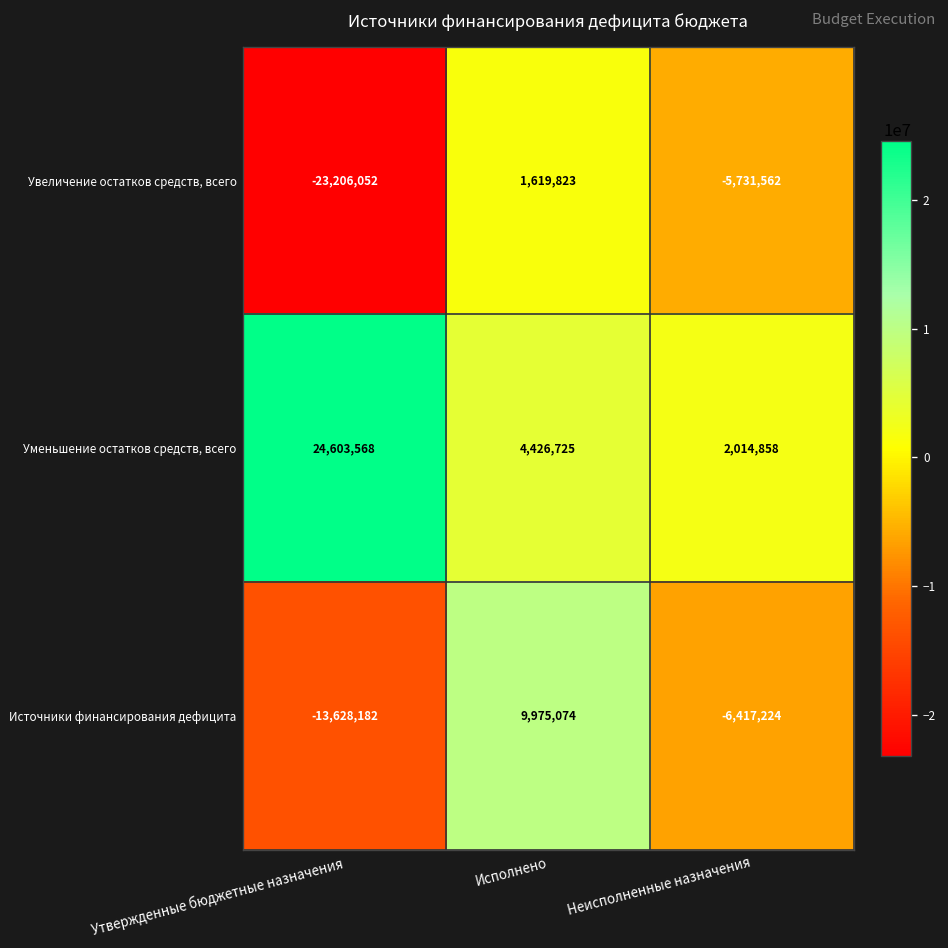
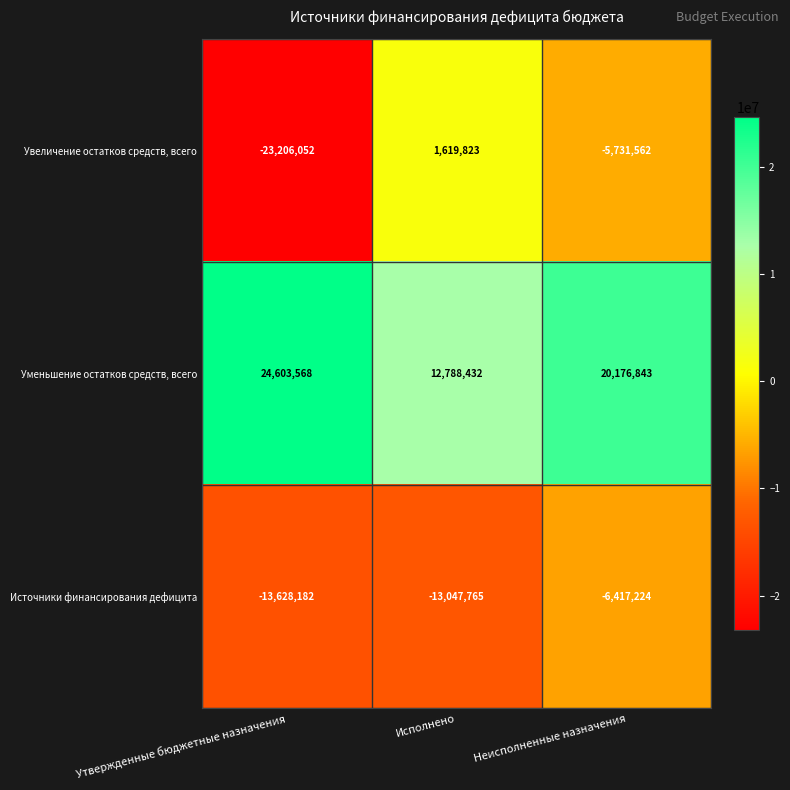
  {
    "Увеличение остатков средств, всего": {
      "Утвержденные бюджетные назначения": "-23,206,052",
      "Исполнено": "1,619,823",
      "Неисполненные назначения": "-5,731,562"
    },
    "Уменьшение остатков средств, всего": {
      "Утвержденные бюджетные назначения": "24,603,568",
-     "Исполнено": "4,426,725",
-     "Неисполненные назначения": "2,014,858"
+     "Исполнено": "12,788,432",
+     "Неисполненные назначения": "20,176,843"
    },
    "Источники финансирования дефицита": {
      "Утвержденные бюджетные назначения": "-13,628,182",
-     "Исполнено": "9,975,074",
+     "Исполнено": "-13,047,765",
      "Неисполненные назначения": "-6,417,224"
    }
  }
